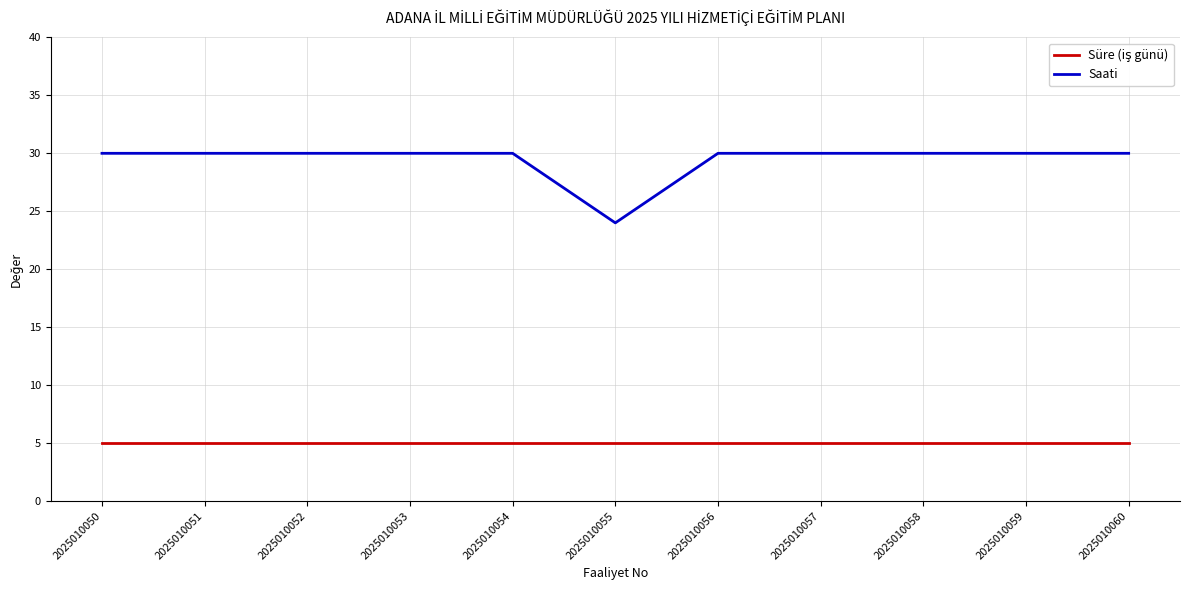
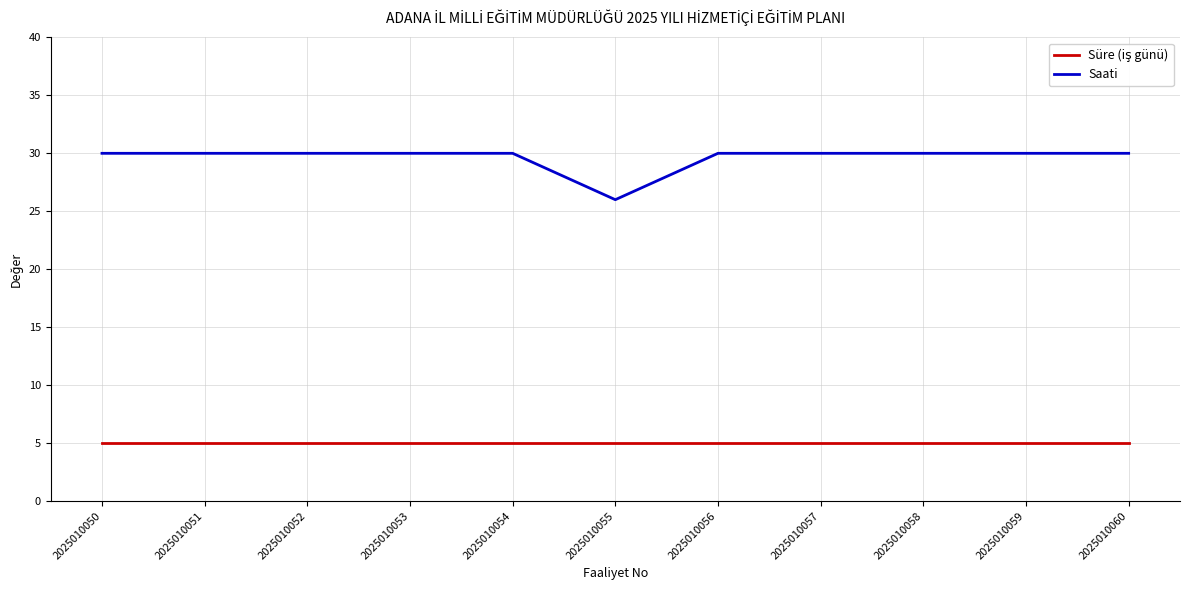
  {
    "Süre (iş günü)": {
      "2025010050": 5,
      "2025010051": 5,
      "2025010052": 5,
      "2025010053": 5,
      "2025010054": 5,
      "2025010055": 5,
      "2025010056": 5,
      "2025010057": 5,
      "2025010058": 5,
      "2025010059": 5,
      "2025010060": 5
    },
    "Saati": {
      "2025010050": 30,
      "2025010051": 30,
      "2025010052": 30,
      "2025010053": 30,
      "2025010054": 30,
-     "2025010055": 24,
+     "2025010055": 26,
      "2025010056": 30,
      "2025010057": 30,
      "2025010058": 30,
      "2025010059": 30,
      "2025010060": 30
    }
  }
